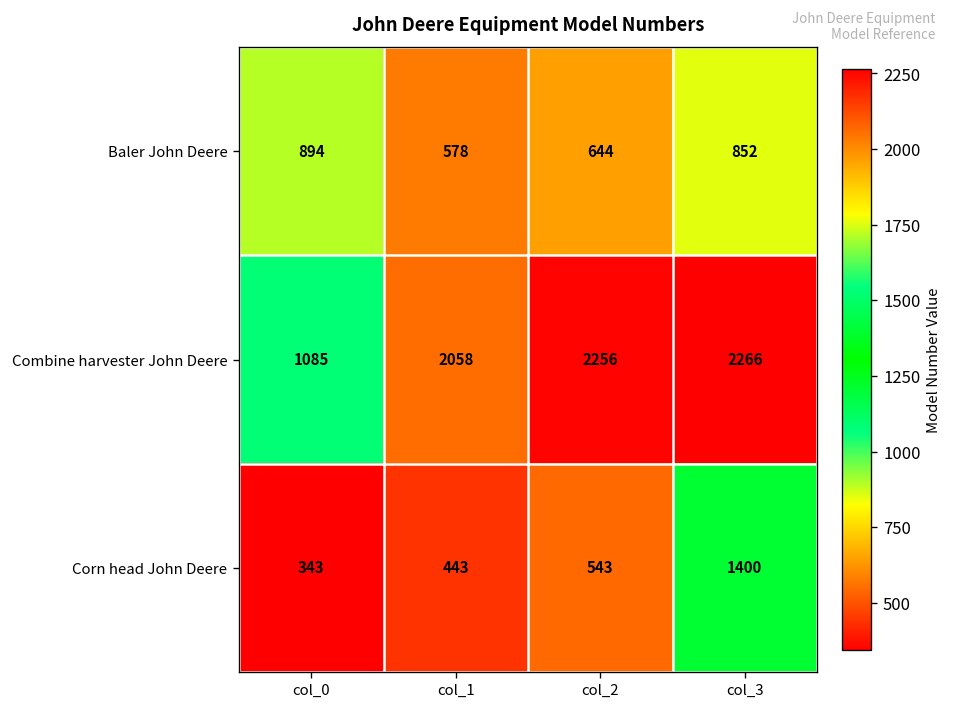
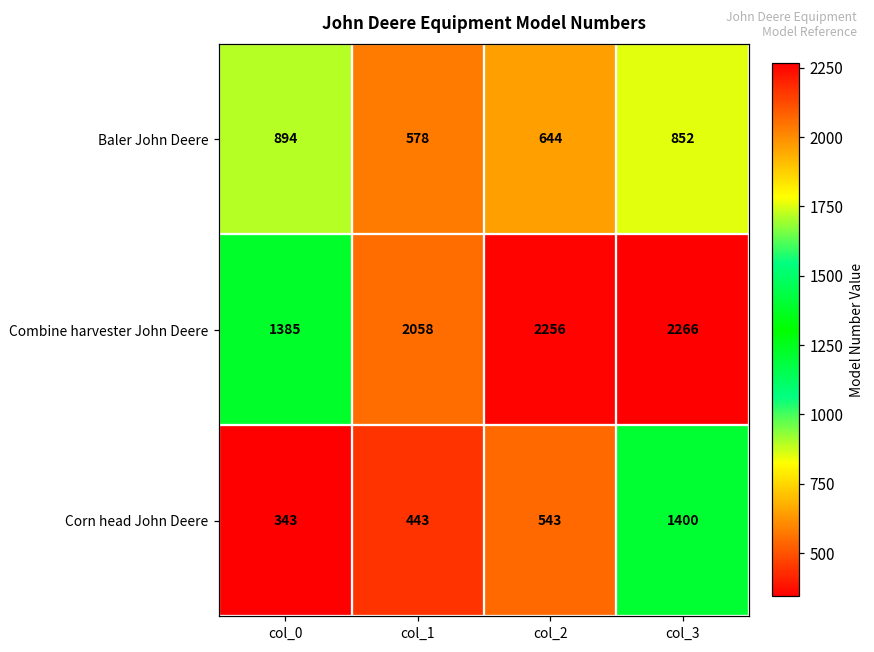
  {
    "Baler John Deere": {
      "col_0": 894,
      "col_1": 578,
      "col_2": 644,
      "col_3": 852
    },
    "Combine harvester John Deere": {
-     "col_0": 1085,
+     "col_0": 1385,
      "col_1": 2058,
      "col_2": 2256,
      "col_3": 2266
    },
    "Corn head John Deere": {
      "col_0": 343,
      "col_1": 443,
      "col_2": 543,
      "col_3": 1400
    }
  }
